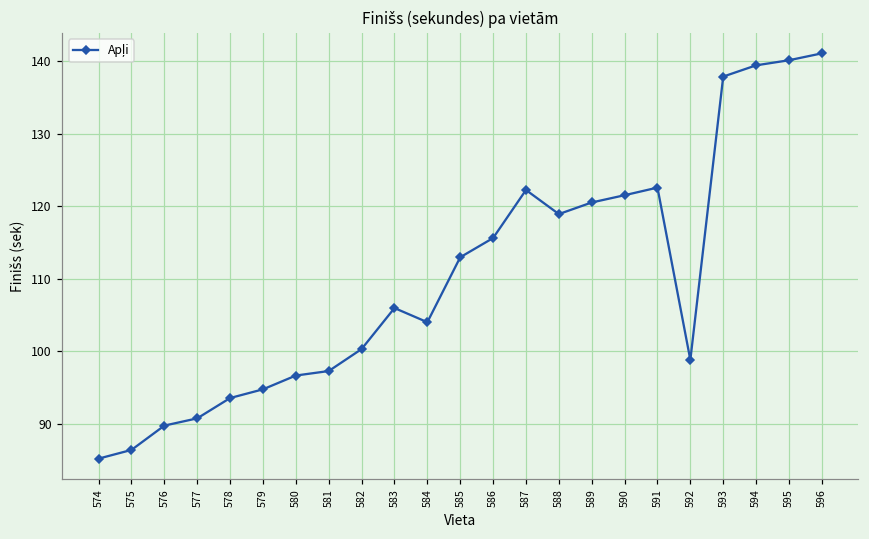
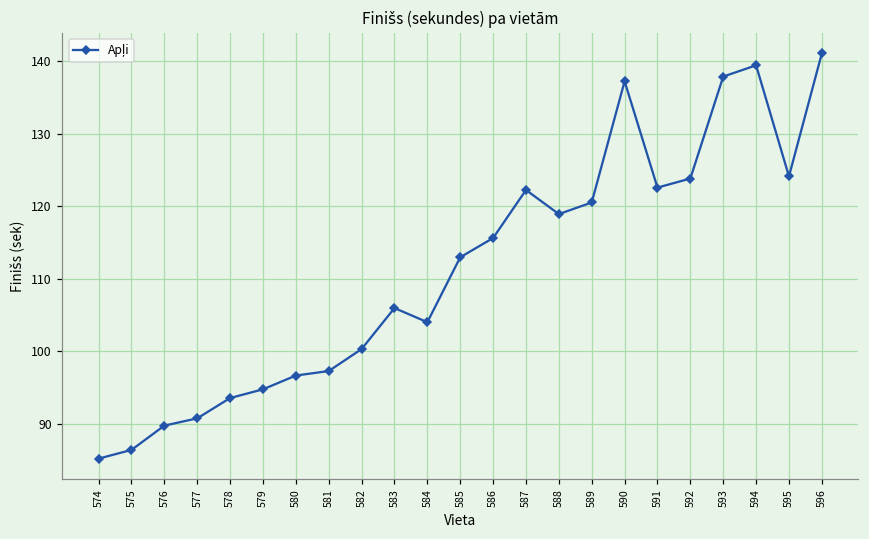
  {
    "574": 85,
    "575": 86,
    "576": 90,
    "577": 91,
    "578": 94,
    "579": 95,
    "580": 97,
    "581": 97,
    "582": 100,
    "583": 106,
    "584": 104,
    "585": 113,
    "586": 116,
    "587": 122,
    "588": 119,
    "589": 121,
-   "590": 122,
+   "590": 137,
    "591": 123,
-   "592": 99,
+   "592": 124,
    "593": 138,
    "594": 139,
-   "595": 140,
+   "595": 124,
    "596": 141
  }
